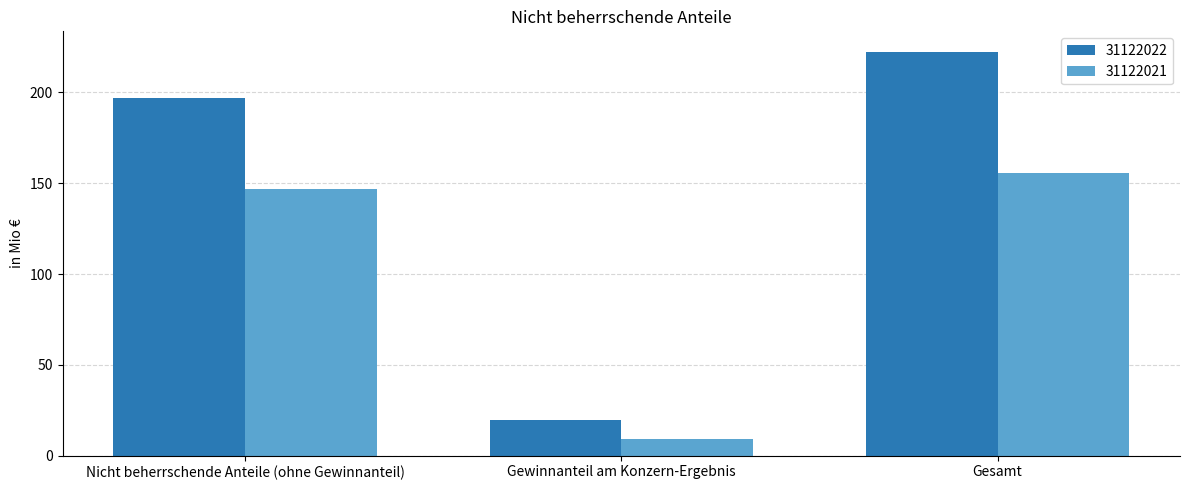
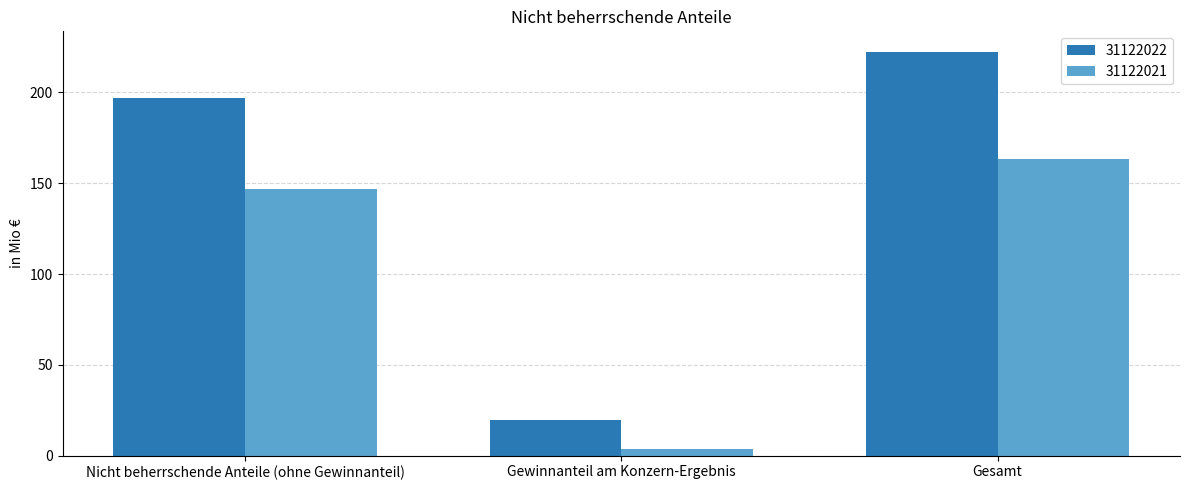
  {
    "31122022": {
      "Nicht beherrschende Anteile (ohne Gewinnanteil)": 197,
      "Gewinnanteil am Konzern-Ergebnis": 20,
      "Gesamt": 223
    },
    "31122021": {
      "Nicht beherrschende Anteile (ohne Gewinnanteil)": 147,
-     "Gewinnanteil am Konzern-Ergebnis": 9,
-     "Gesamt": 156
+     "Gewinnanteil am Konzern-Ergebnis": 4,
+     "Gesamt": 163
    }
  }
